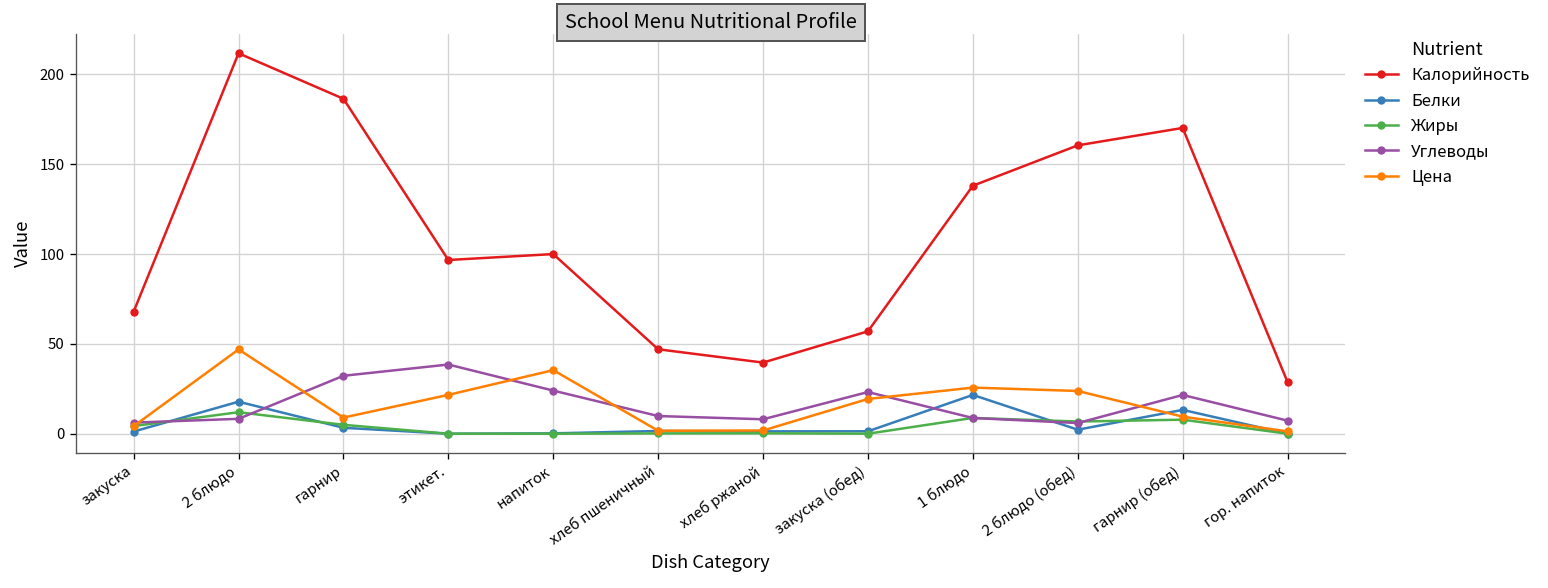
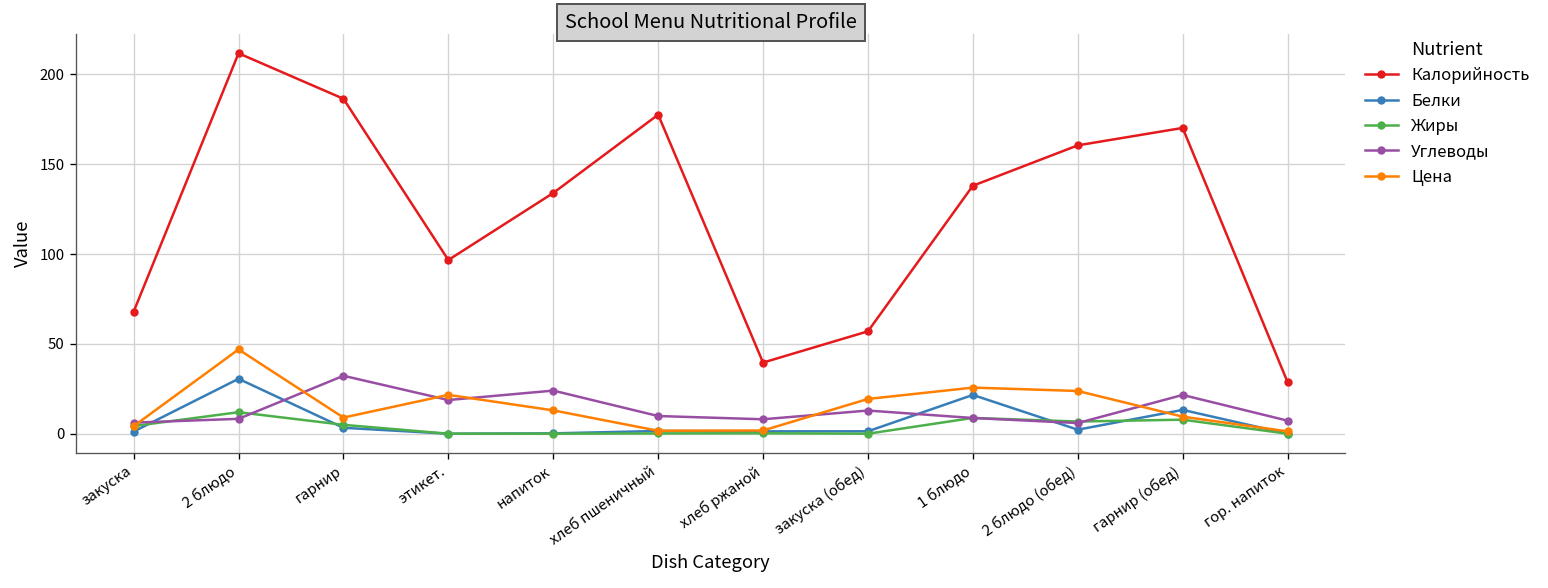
  {
    "Калорийность": {
      "закуска": 68,
      "2 блюдо": 212,
      "гарнир": 186,
      "этикет.": 97,
-     "напиток": 100,
-     "хлеб пшеничный": 47,
+     "напиток": 134,
+     "хлеб пшеничный": 178,
      "хлеб ржаной": 40,
      "закуска (обед)": 57,
      "1 блюдо": 138,
      "2 блюдо (обед)": 161,
      "гарнир (обед)": 170,
      "гор. напиток": 29
    },
    "Белки": {
      "закуска": 1,
-     "2 блюдо": 18,
+     "2 блюдо": 31,
      "1 блюдо": 22,
      "2 блюдо (обед)": 2,
      "гарнир (обед)": 13
    },
    "Жиры": {
      "2 блюдо": 12
    },
    "Углеводы": {
      "закуска": 6,
      "2 блюдо": 8,
      "гарнир": 32,
-     "этикет.": 39,
+     "этикет.": 19,
      "напиток": 24,
      "хлеб пшеничный": 10,
      "хлеб ржаной": 8,
-     "закуска (обед)": 23,
+     "закуска (обед)": 13,
      "гарнир (обед)": 22,
      "гор. напиток": 7
    },
    "Цена": {
      "2 блюдо": 47,
      "гарнир": 9,
      "этикет.": 22,
-     "напиток": 35,
+     "напиток": 13,
      "закуска (обед)": 19,
      "1 блюдо": 26,
      "2 блюдо (обед)": 24
    }
  }
